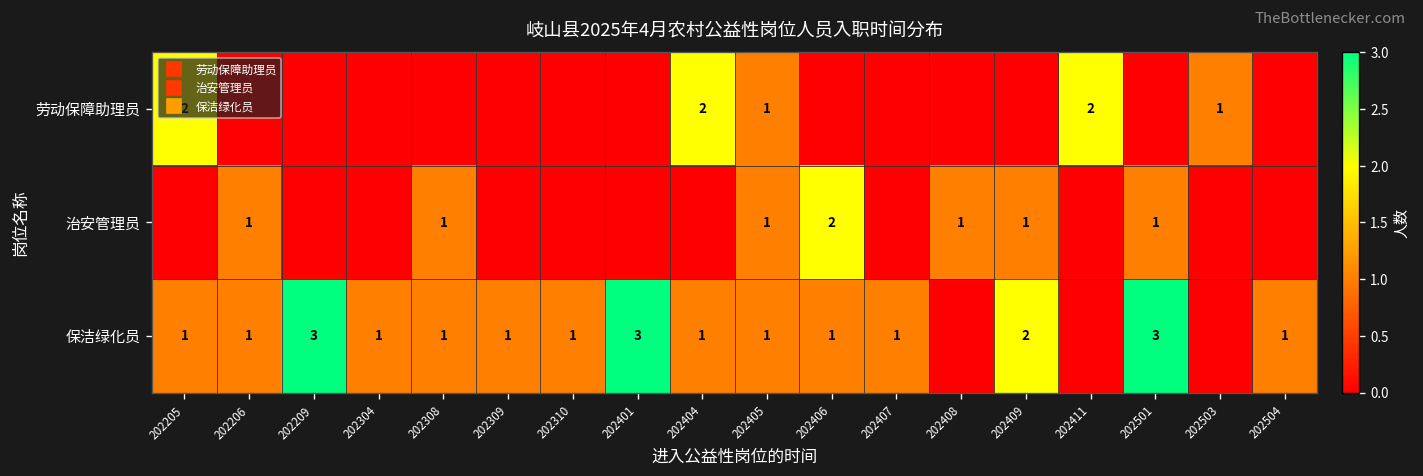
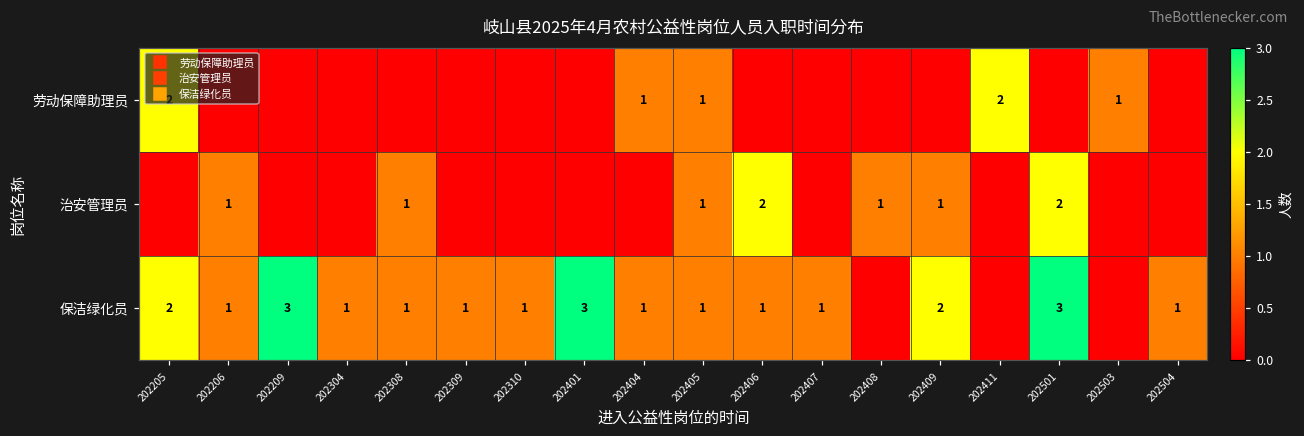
  {
    "劳动保障助理员": {
-     "202404": 2,
+     "202404": 1,
      "202405": 1,
      "202411": 2,
      "202503": 1
    },
    "治安管理员": {
      "202206": 1,
      "202308": 1,
      "202405": 1,
      "202406": 2,
      "202408": 1,
      "202409": 1,
-     "202501": 1
+     "202501": 2
    },
    "保洁绿化员": {
-     "202205": 1,
+     "202205": 2,
      "202206": 1,
      "202209": 3,
      "202304": 1,
      "202308": 1,
      "202309": 1,
      "202310": 1,
      "202401": 3,
      "202404": 1,
      "202405": 1,
      "202406": 1,
      "202407": 1,
      "202409": 2,
      "202501": 3,
      "202504": 1
    }
  }
